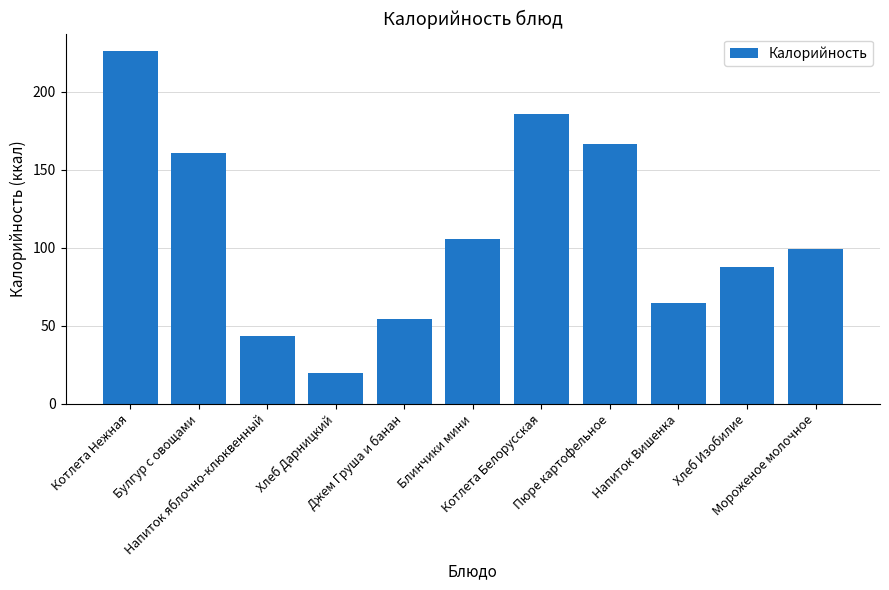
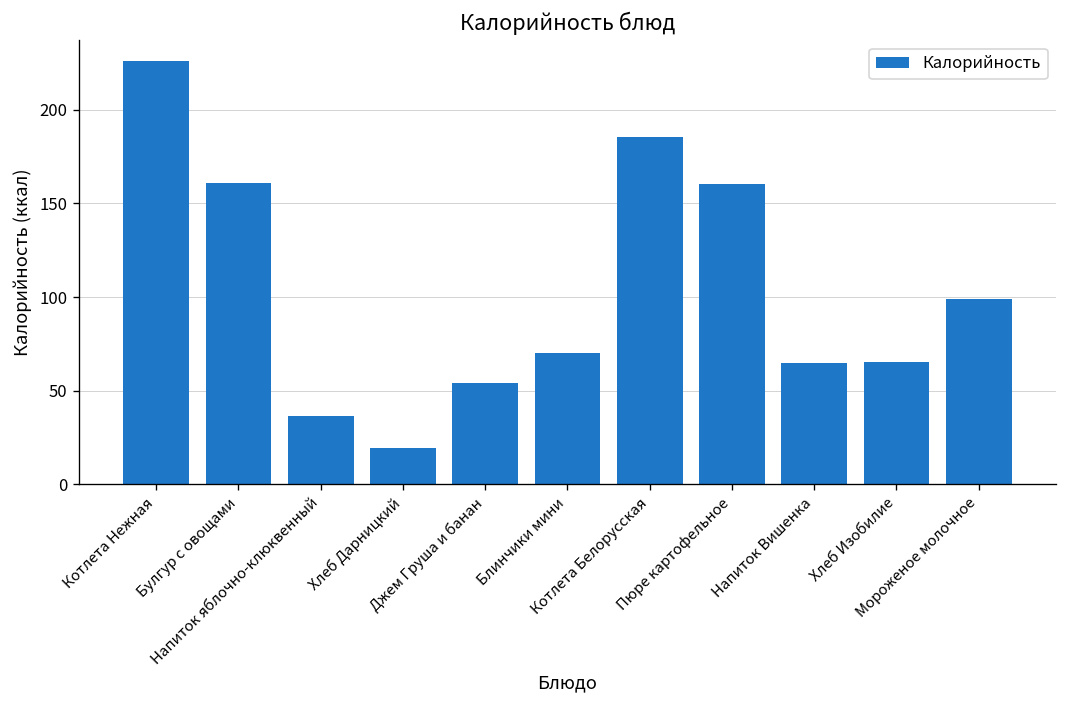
  {
    "Котлета Нежная": 226,
    "Булгур с овощами": 161,
-   "Напиток яблочно-клюквенный": 44,
+   "Напиток яблочно-клюквенный": 36,
    "Хлеб Дарницкий": 19,
    "Джем Груша и банан": 54,
-   "Блинчики мини": 105,
+   "Блинчики мини": 70,
    "Котлета Белорусская": 186,
-   "Пюре картофельное": 166,
+   "Пюре картофельное": 160,
    "Напиток Вишенка": 65,
-   "Хлеб Изобилие": 88,
+   "Хлеб Изобилие": 65,
    "Мороженое молочное": 99
  }
